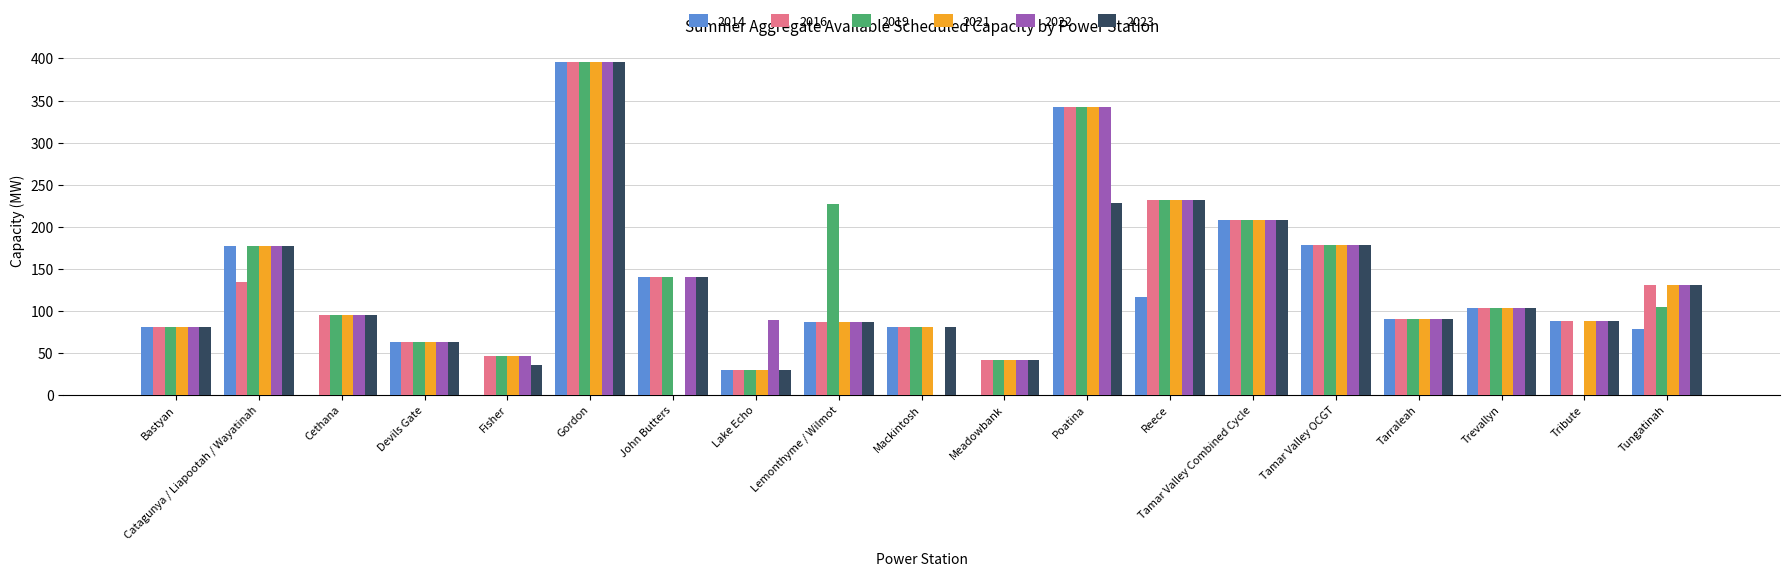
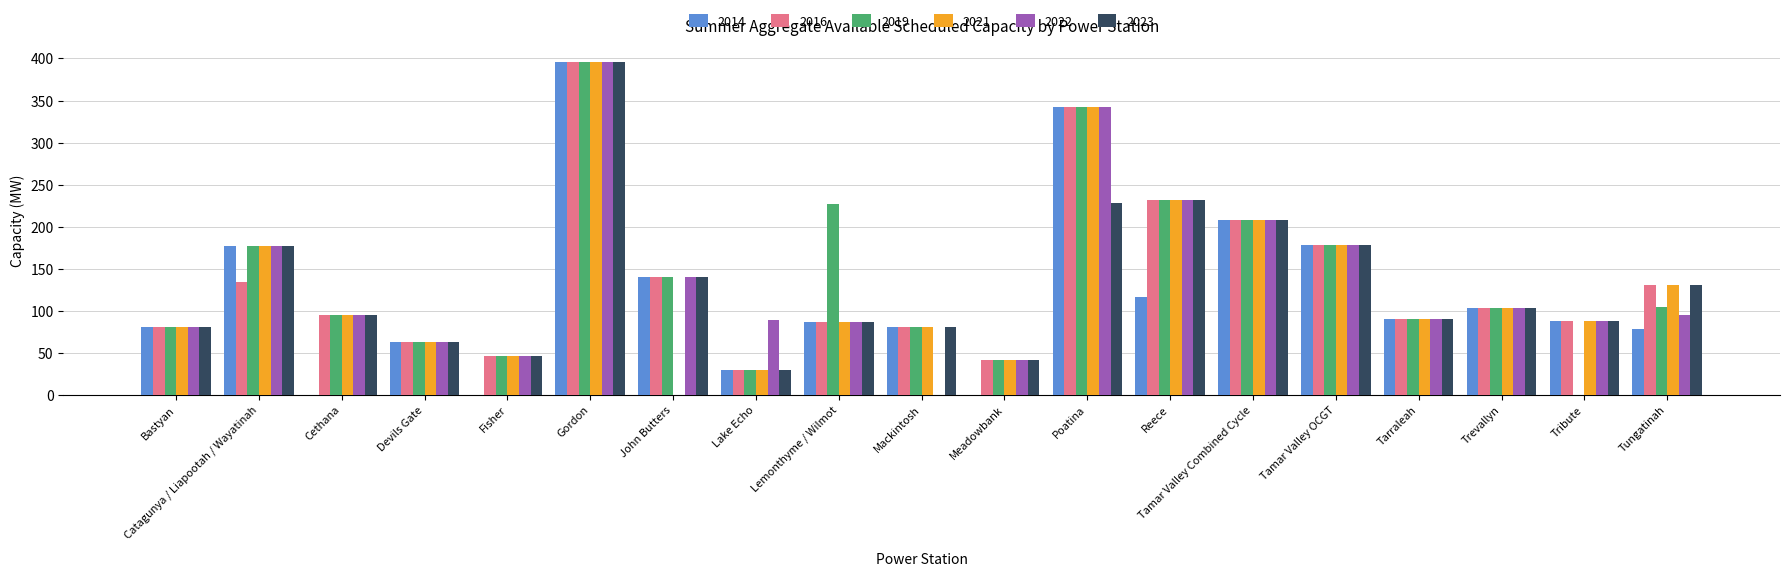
  {
    "2014": {
      "Bastyan": 80,
      "Catagunya / Liapootah / Wayatinah": 180,
      "Cethana": 0,
      "Devils Gate": 60,
      "Fisher": 0,
      "Gordon": 400,
      "John Butters": 140,
      "Lake Echo": 30,
      "Lemonthyme / Wilmot": 90,
      "Mackintosh": 80,
      "Meadowbank": 0,
      "Poatina": 340,
      "Reece": 120,
      "Tamar Valley Combined Cycle": 210,
      "Tamar Valley OCGT": 180,
      "Tarraleah": 90,
      "Trevallyn": 100,
      "Tribute": 90,
      "Tungatinah": 80
    },
    "2016": {
      "Bastyan": 80,
      "Catagunya / Liapootah / Wayatinah": 130,
      "Cethana": 100,
      "Devils Gate": 60,
      "Fisher": 50,
      "Gordon": 400,
      "John Butters": 140,
      "Lake Echo": 30,
      "Lemonthyme / Wilmot": 90,
      "Mackintosh": 80,
      "Meadowbank": 40,
      "Poatina": 340,
      "Reece": 230,
      "Tamar Valley Combined Cycle": 210,
      "Tamar Valley OCGT": 180,
      "Tarraleah": 90,
      "Trevallyn": 100,
      "Tribute": 90,
      "Tungatinah": 130
    },
    "2019": {
      "Bastyan": 80,
      "Catagunya / Liapootah / Wayatinah": 180,
      "Cethana": 100,
      "Devils Gate": 60,
      "Fisher": 50,
      "Gordon": 400,
      "John Butters": 140,
      "Lake Echo": 30,
      "Lemonthyme / Wilmot": 230,
      "Mackintosh": 80,
      "Meadowbank": 40,
      "Poatina": 340,
      "Reece": 230,
      "Tamar Valley Combined Cycle": 210,
      "Tamar Valley OCGT": 180,
      "Tarraleah": 90,
      "Trevallyn": 100,
      "Tribute": 0,
      "Tungatinah": 100
    },
    "2021": {
      "Bastyan": 80,
      "Catagunya / Liapootah / Wayatinah": 180,
      "Cethana": 100,
      "Devils Gate": 60,
      "Fisher": 50,
      "Gordon": 400,
      "John Butters": 0,
      "Lake Echo": 30,
      "Lemonthyme / Wilmot": 90,
      "Mackintosh": 80,
      "Meadowbank": 40,
      "Poatina": 340,
      "Reece": 230,
      "Tamar Valley Combined Cycle": 210,
      "Tamar Valley OCGT": 180,
      "Tarraleah": 90,
      "Trevallyn": 100,
      "Tribute": 90,
      "Tungatinah": 130
    },
    "2022": {
      "Bastyan": 80,
      "Catagunya / Liapootah / Wayatinah": 180,
      "Cethana": 100,
      "Devils Gate": 60,
      "Fisher": 50,
      "Gordon": 400,
      "John Butters": 140,
      "Lake Echo": 90,
      "Lemonthyme / Wilmot": 90,
      "Mackintosh": 0,
      "Meadowbank": 40,
      "Poatina": 340,
      "Reece": 230,
      "Tamar Valley Combined Cycle": 210,
      "Tamar Valley OCGT": 180,
      "Tarraleah": 90,
      "Trevallyn": 100,
      "Tribute": 90,
-     "Tungatinah": 130
+     "Tungatinah": 90
    },
    "2023": {
      "Bastyan": 80,
      "Catagunya / Liapootah / Wayatinah": 180,
      "Cethana": 100,
      "Devils Gate": 60,
-     "Fisher": 40,
+     "Fisher": 50,
      "Gordon": 400,
      "John Butters": 140,
      "Lake Echo": 30,
      "Lemonthyme / Wilmot": 90,
      "Mackintosh": 80,
      "Meadowbank": 40,
      "Poatina": 230,
      "Reece": 230,
      "Tamar Valley Combined Cycle": 210,
      "Tamar Valley OCGT": 180,
      "Tarraleah": 90,
      "Trevallyn": 100,
      "Tribute": 90,
      "Tungatinah": 130
    }
  }
